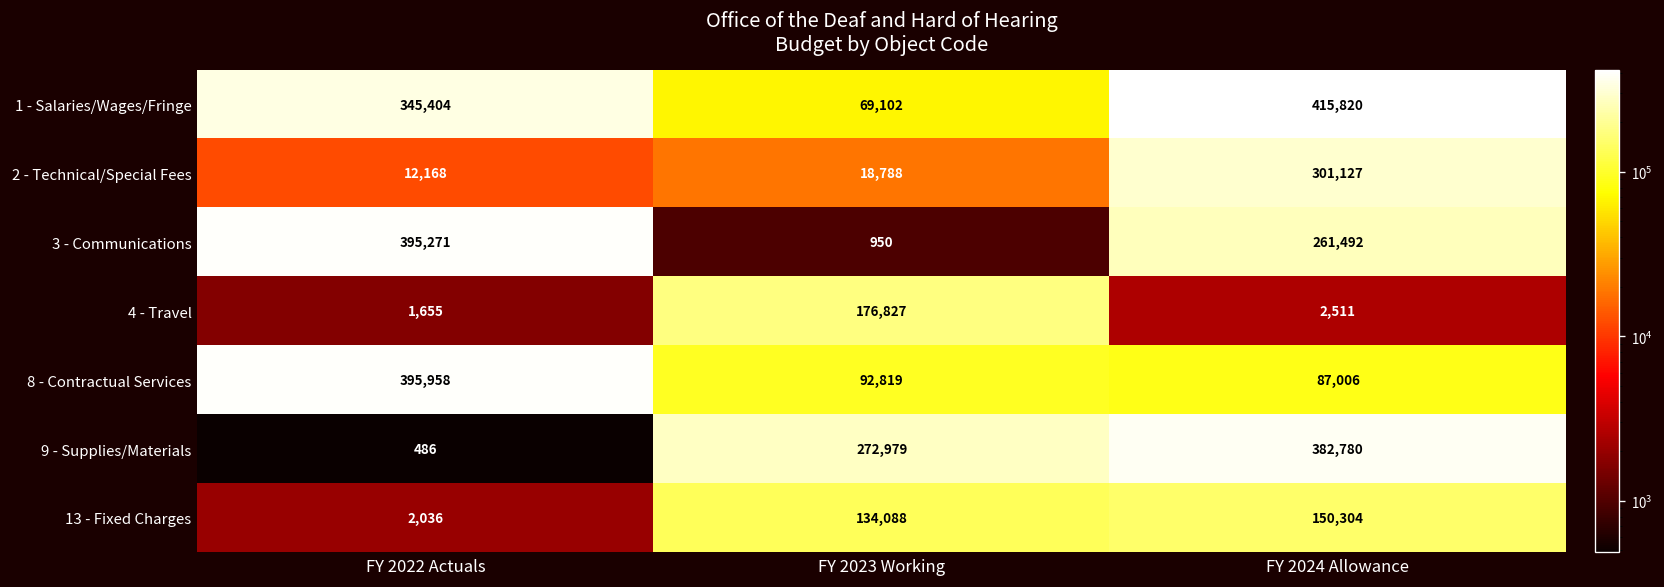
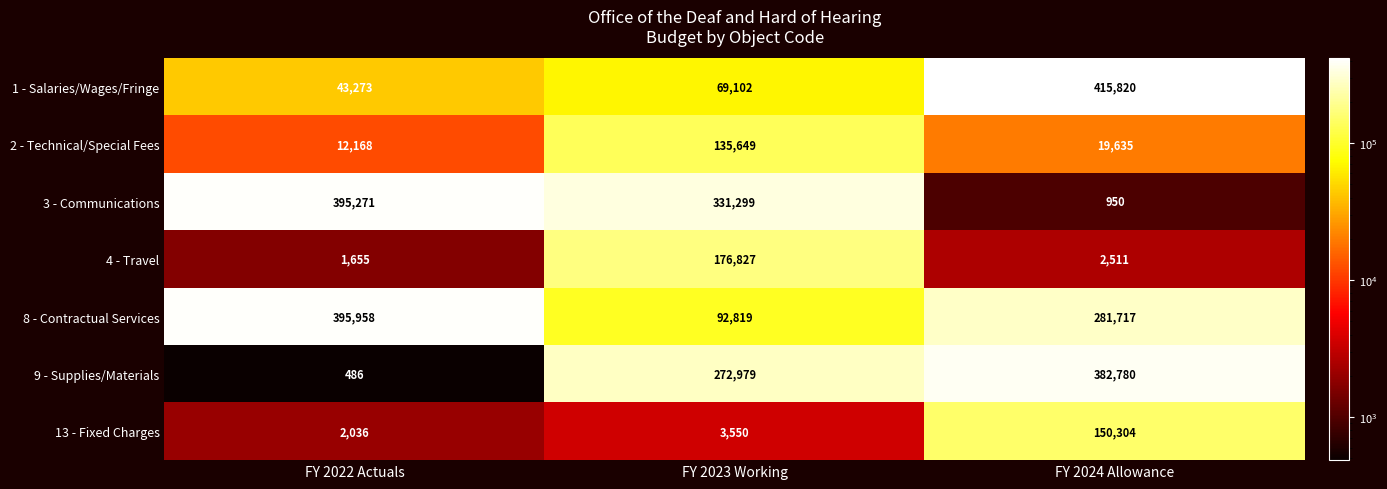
  {
    "1 - Salaries/Wages/Fringe": {
-     "FY 2022 Actuals": "345,404",
+     "FY 2022 Actuals": "43,273",
      "FY 2023 Working": "69,102",
      "FY 2024 Allowance": "415,820"
    },
    "2 - Technical/Special Fees": {
      "FY 2022 Actuals": "12,168",
-     "FY 2023 Working": "18,788",
-     "FY 2024 Allowance": "301,127"
+     "FY 2023 Working": "135,649",
+     "FY 2024 Allowance": "19,635"
    },
    "3 - Communications": {
      "FY 2022 Actuals": "395,271",
-     "FY 2023 Working": "950",
-     "FY 2024 Allowance": "261,492"
+     "FY 2023 Working": "331,299",
+     "FY 2024 Allowance": "950"
    },
    "4 - Travel": {
      "FY 2022 Actuals": "1,655",
      "FY 2023 Working": "176,827",
      "FY 2024 Allowance": "2,511"
    },
    "8 - Contractual Services": {
      "FY 2022 Actuals": "395,958",
      "FY 2023 Working": "92,819",
-     "FY 2024 Allowance": "87,006"
+     "FY 2024 Allowance": "281,717"
    },
    "9 - Supplies/Materials": {
      "FY 2022 Actuals": "486",
      "FY 2023 Working": "272,979",
      "FY 2024 Allowance": "382,780"
    },
    "13 - Fixed Charges": {
      "FY 2022 Actuals": "2,036",
-     "FY 2023 Working": "134,088",
+     "FY 2023 Working": "3,550",
      "FY 2024 Allowance": "150,304"
    }
  }
